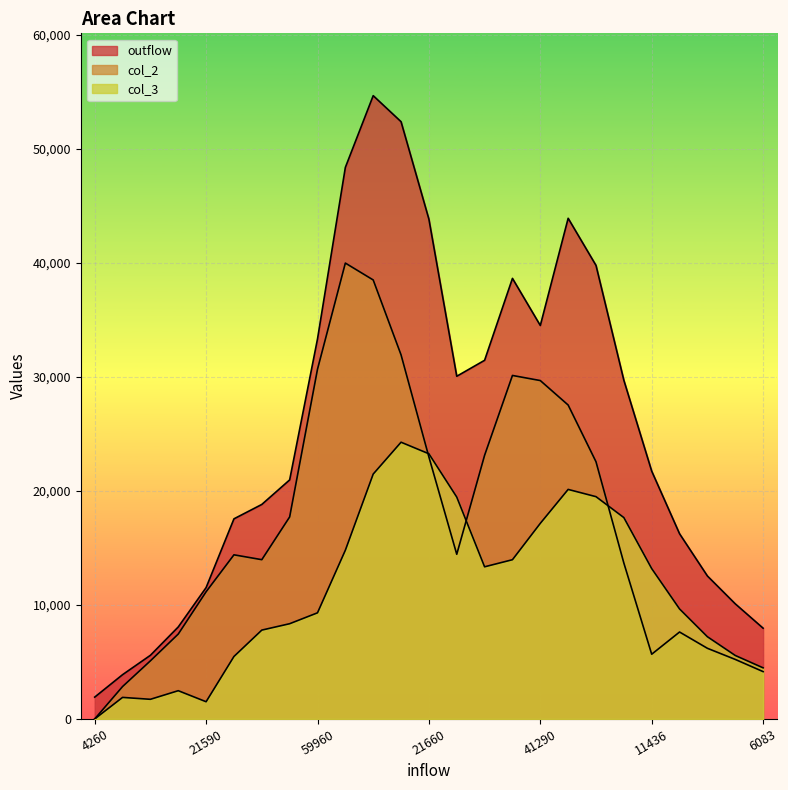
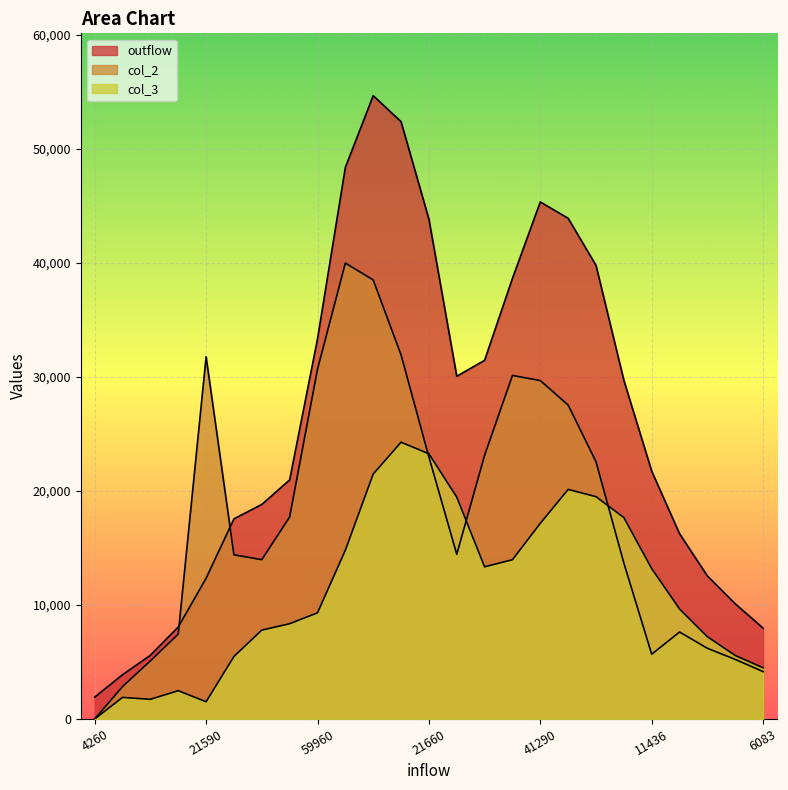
  {
    "outflow": {
      "4260": "1,900",
-     "21590": "11,500",
+     "21590": "12,300",
      "59960": "33,300",
      "21660": "43,800",
-     "41290": "34,500",
+     "41290": "45,400",
      "11436": "21,700",
      "6083": "8,000"
    },
    "col_2": {
-     "21590": "11,200",
+     "21590": "31,800",
      "59960": "30,700",
      "21660": "23,000",
      "41290": "29,700",
      "11436": "5,700",
      "6083": "4,200"
    },
    "col_3": {
      "21590": "1,500",
      "59960": "9,300",
      "21660": "23,300",
      "41290": "17,200",
      "11436": "13,200",
      "6083": "4,500"
    }
  }
